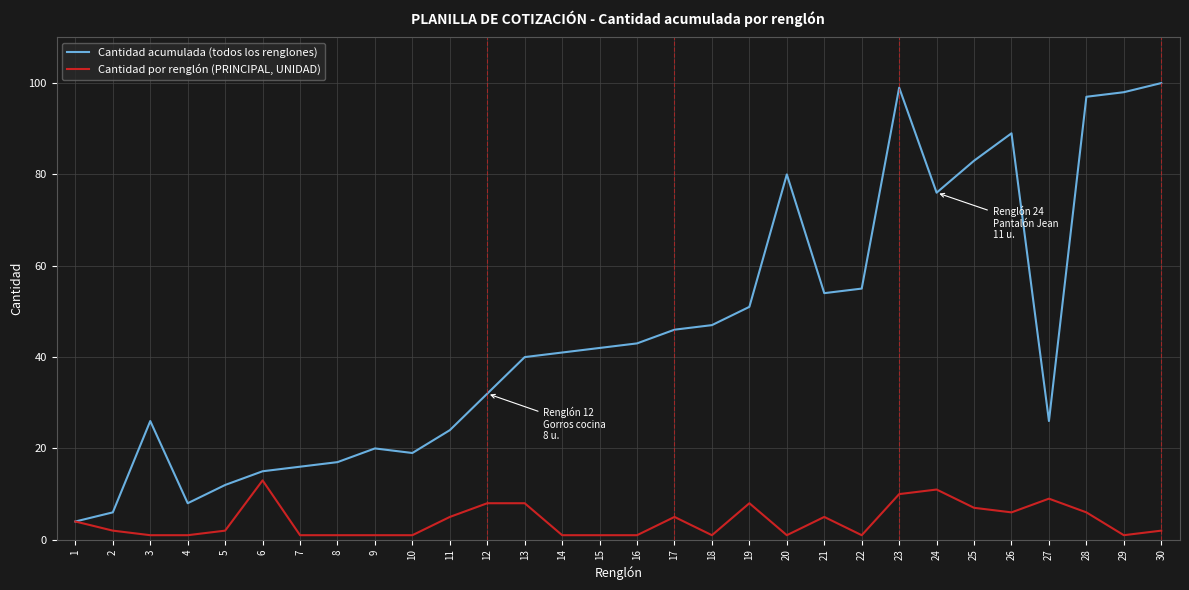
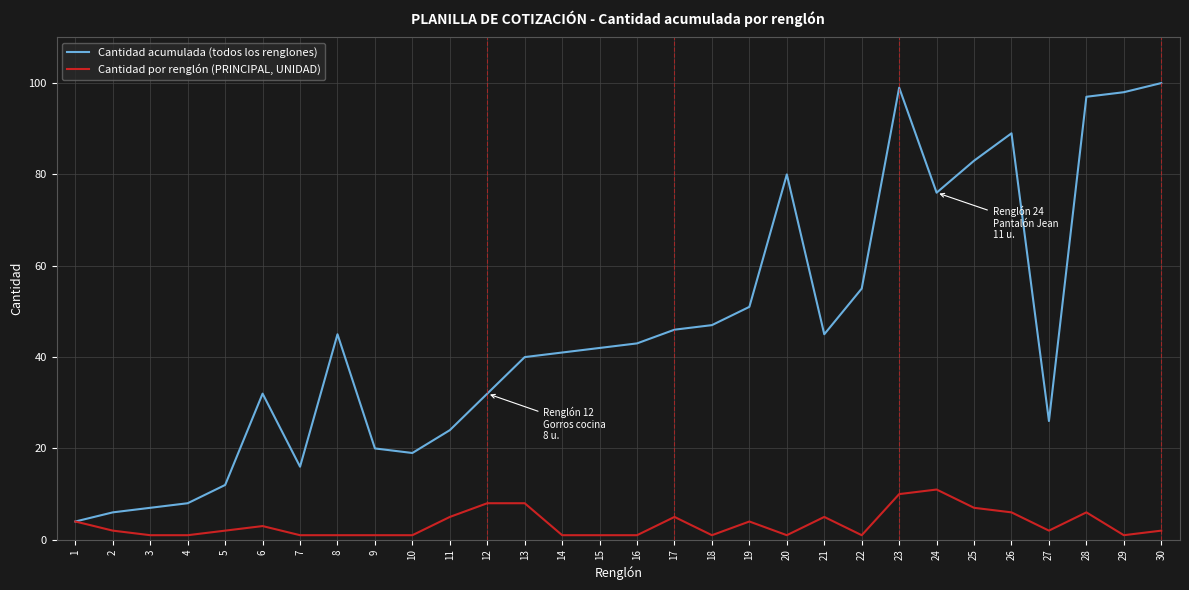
  {
    "Cantidad acumulada (todos los renglones)": {
      "2": 6,
-     "3": 26,
+     "3": 7,
      "4": 8,
      "5": 12,
-     "6": 15,
+     "6": 32,
      "7": 16,
-     "8": 17,
+     "8": 45,
      "9": 20,
      "10": 19,
      "11": 24,
      "13": 40,
      "14": 41,
      "15": 42,
      "16": 43,
      "17": 46,
      "18": 47,
      "19": 51,
      "20": 80,
-     "21": 54,
+     "21": 45,
      "22": 55,
      "23": 99,
      "25": 83,
      "26": 89,
      "27": 26,
      "28": 97,
      "29": 98,
      "30": 100
    },
    "Cantidad por renglón (PRINCIPAL, UNIDAD)": {
      "2": 2,
      "3": 1,
      "4": 1,
      "5": 2,
-     "6": 13,
+     "6": 3,
      "7": 1,
      "8": 1,
      "9": 1,
      "10": 1,
      "11": 5,
      "12": 8,
      "13": 8,
      "14": 1,
      "15": 1,
      "16": 1,
      "17": 5,
      "18": 1,
-     "19": 8,
+     "19": 4,
      "20": 1,
      "21": 5,
      "22": 1,
      "23": 10,
      "24": 11,
      "25": 7,
      "26": 6,
-     "27": 9,
+     "27": 2,
      "28": 6,
      "29": 1,
      "30": 2
    }
  }
